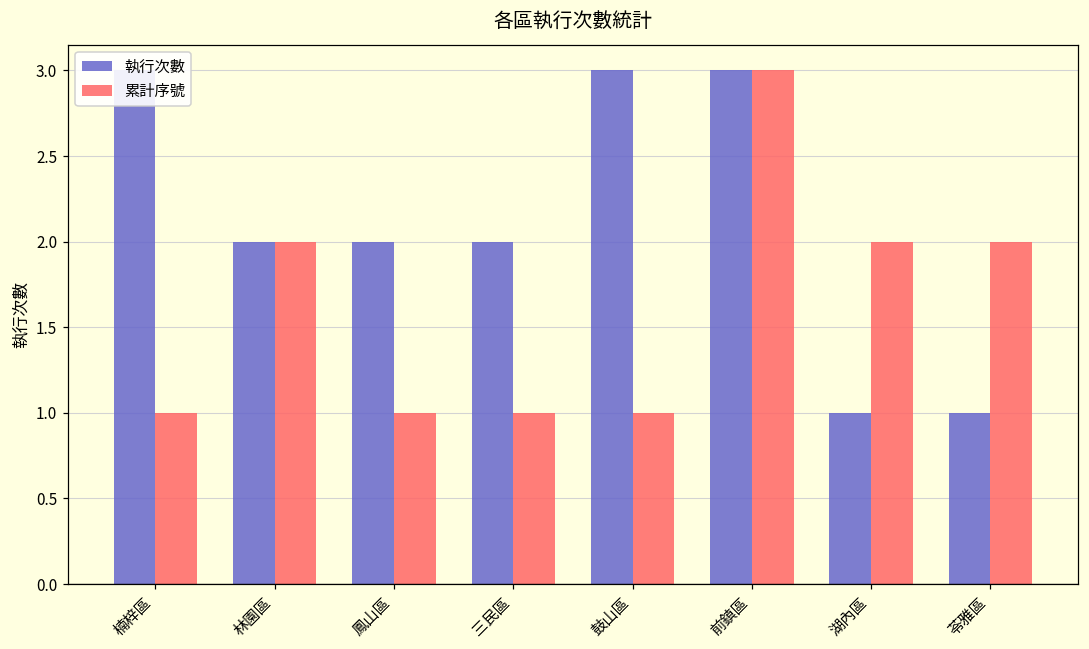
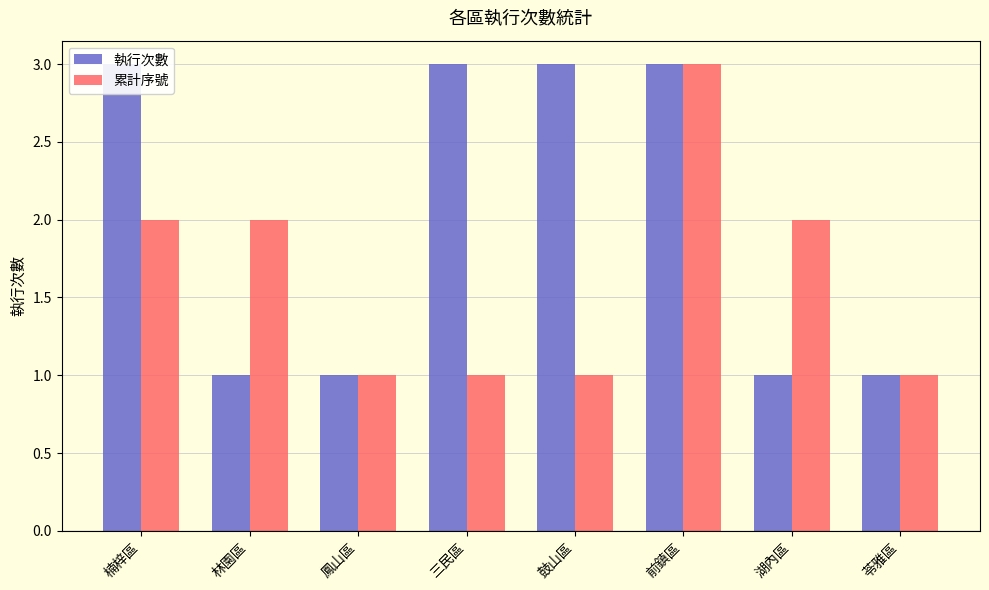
  {
    "執行次數": {
-     "林園區": 2,
-     "鳳山區": 2,
-     "三民區": 2,
+     "林園區": 1,
+     "鳳山區": 1,
+     "三民區": 3,
      "鼓山區": 3,
      "前鎮區": 3,
      "湖內區": 1,
      "苓雅區": 1
    },
    "累計序號": {
-     "楠梓區": 1,
+     "楠梓區": 2,
      "林園區": 2,
      "鳳山區": 1,
      "三民區": 1,
      "鼓山區": 1,
      "前鎮區": 3,
      "湖內區": 2,
-     "苓雅區": 2
+     "苓雅區": 1
    }
  }
